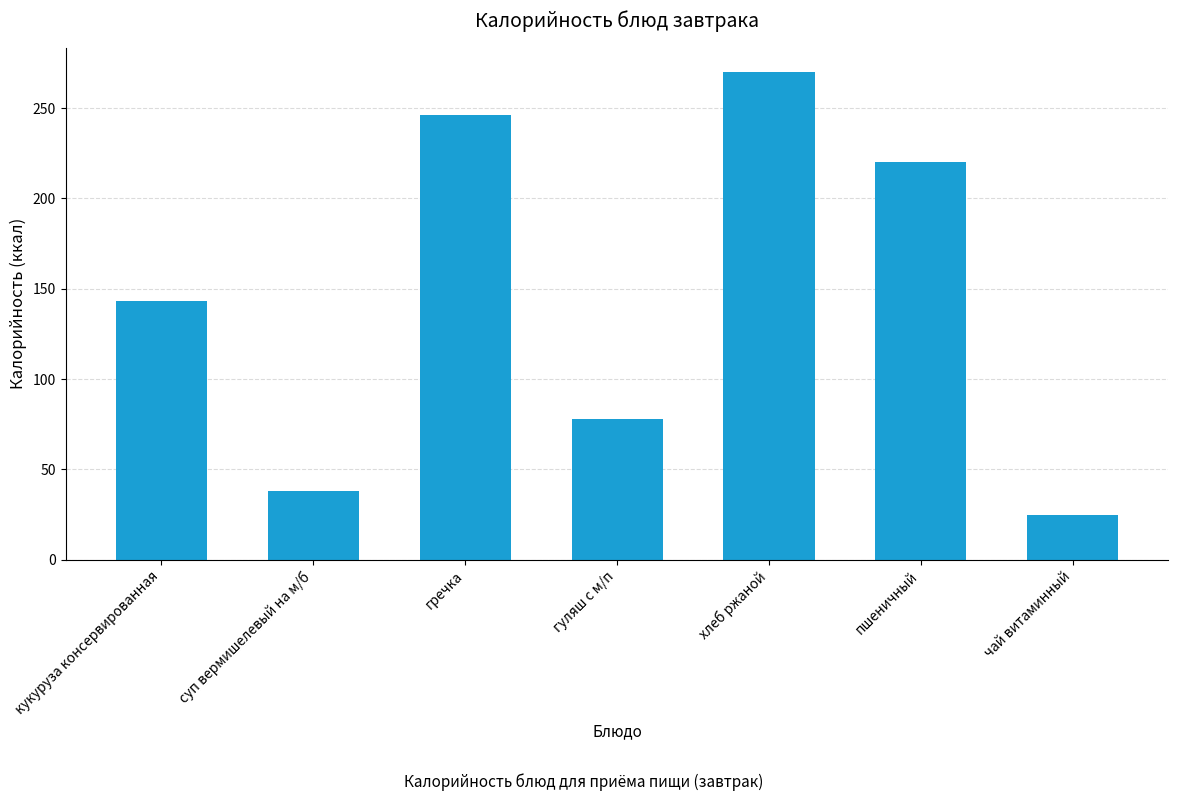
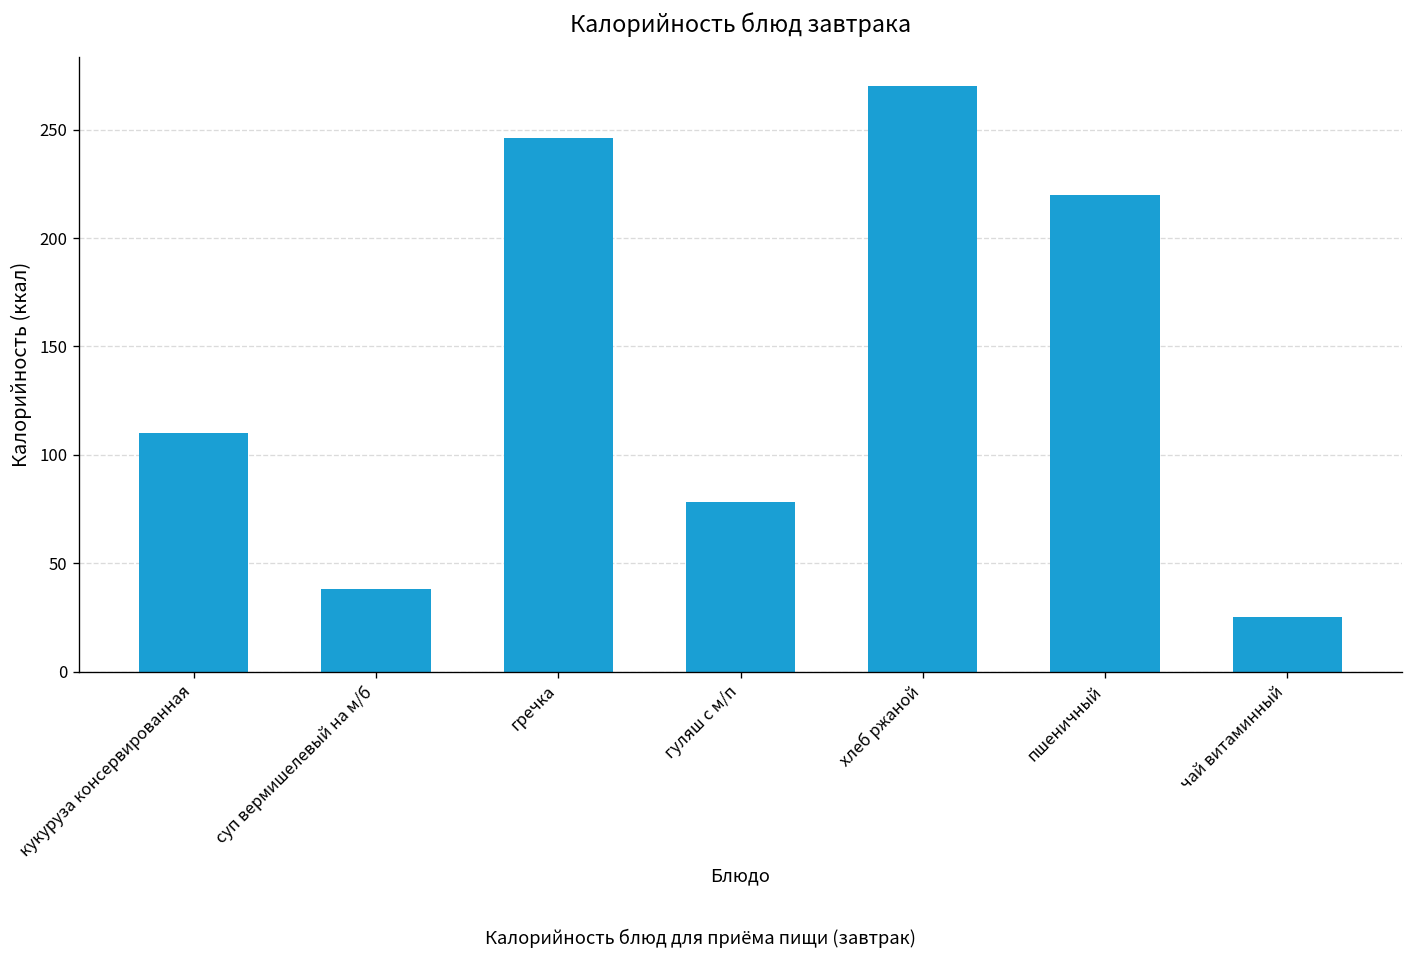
  {
-   "кукуруза консервированная": 143,
+   "кукуруза консервированная": 110,
    "суп вермишелевый на м/б": 38,
    "гречка": 246,
    "гуляш с м/п": 78,
    "хлеб ржаной": 270,
    "пшеничный": 220,
    "чай витаминный": 25
  }
